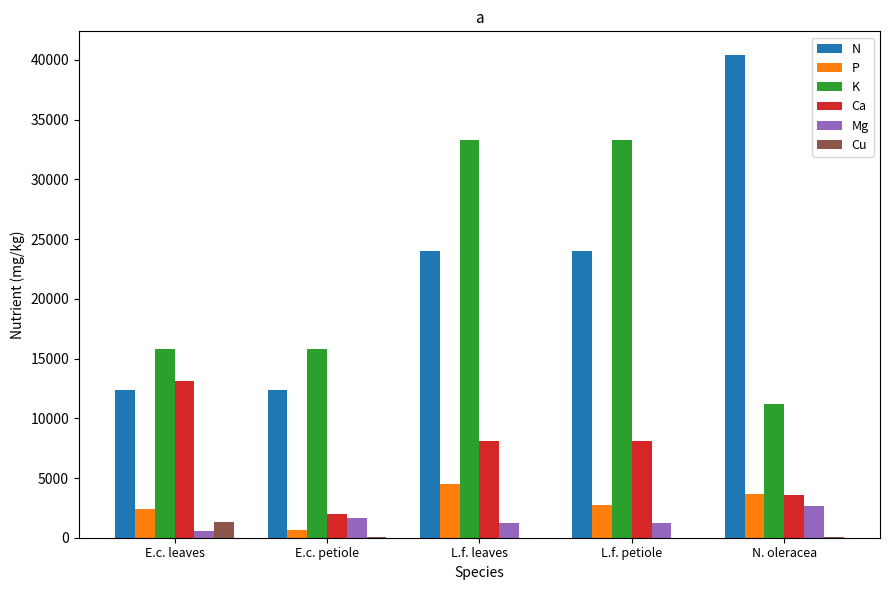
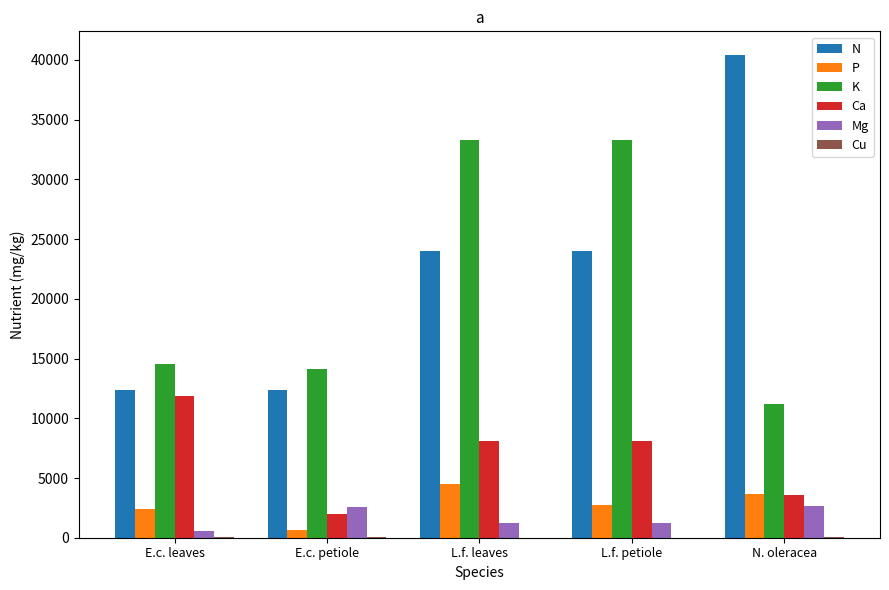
  {
    "N": {
      "E.c. leaves": 12400,
      "E.c. petiole": 12400,
      "L.f. leaves": 24000,
      "L.f. petiole": 24000,
      "N. oleracea": 40400
    },
    "P": {
      "E.c. leaves": 2400,
      "E.c. petiole": 700,
      "L.f. leaves": 4500,
      "L.f. petiole": 2700,
      "N. oleracea": 3700
    },
    "K": {
-     "E.c. leaves": 15800,
-     "E.c. petiole": 15800,
+     "E.c. leaves": 14500,
+     "E.c. petiole": 14200,
      "L.f. leaves": 33300,
      "L.f. petiole": 33300,
      "N. oleracea": 11200
    },
    "Ca": {
-     "E.c. leaves": 13100,
+     "E.c. leaves": 11900,
      "E.c. petiole": 2000,
      "L.f. leaves": 8100,
      "L.f. petiole": 8100,
      "N. oleracea": 3600
    },
    "Mg": {
      "E.c. leaves": 500,
-     "E.c. petiole": 1600,
+     "E.c. petiole": 2500,
      "L.f. leaves": 1200,
      "L.f. petiole": 1200,
      "N. oleracea": 2600
    },
    "Cu": {
-     "E.c. leaves": 1300
+     "E.c. leaves": 0
    }
  }
